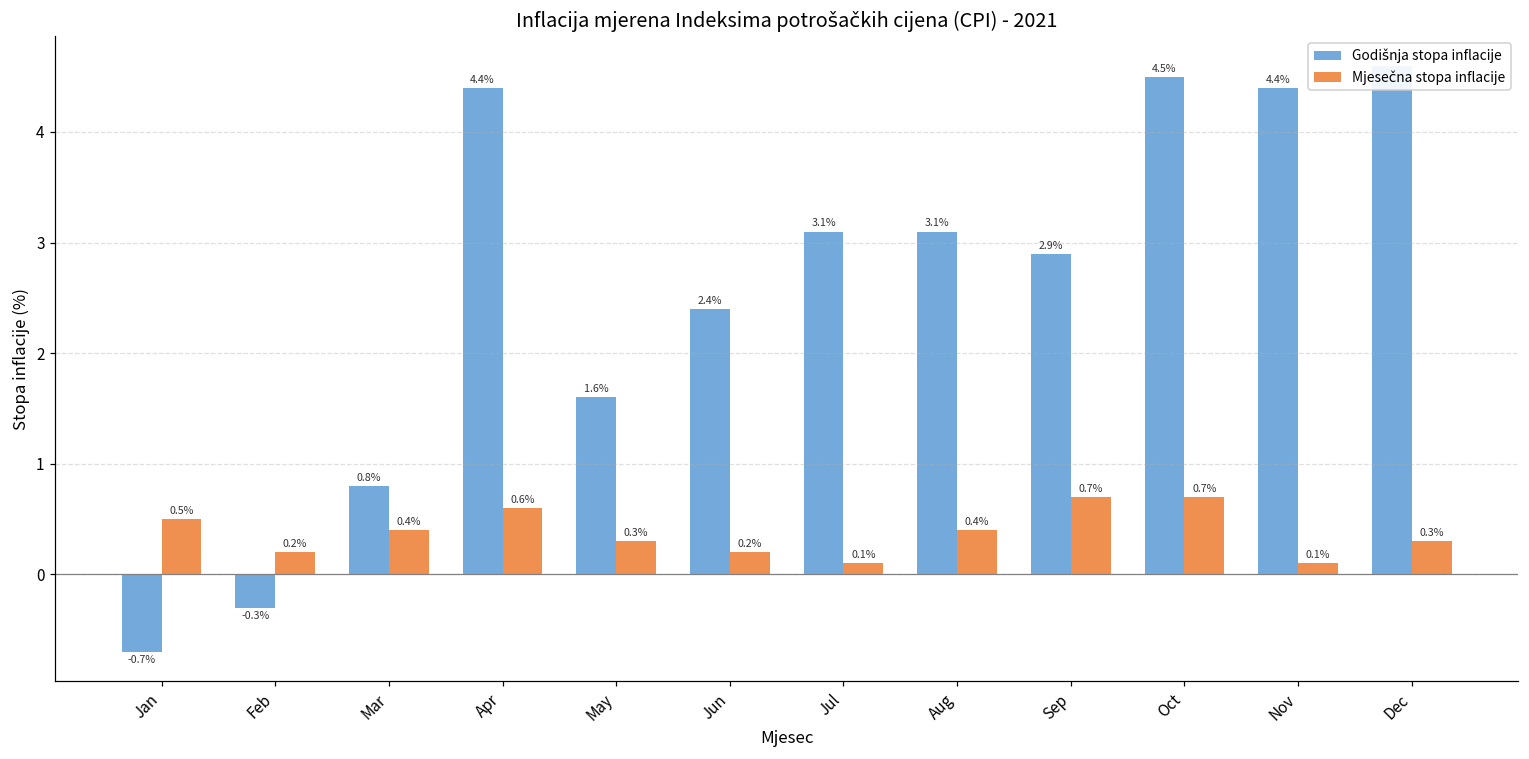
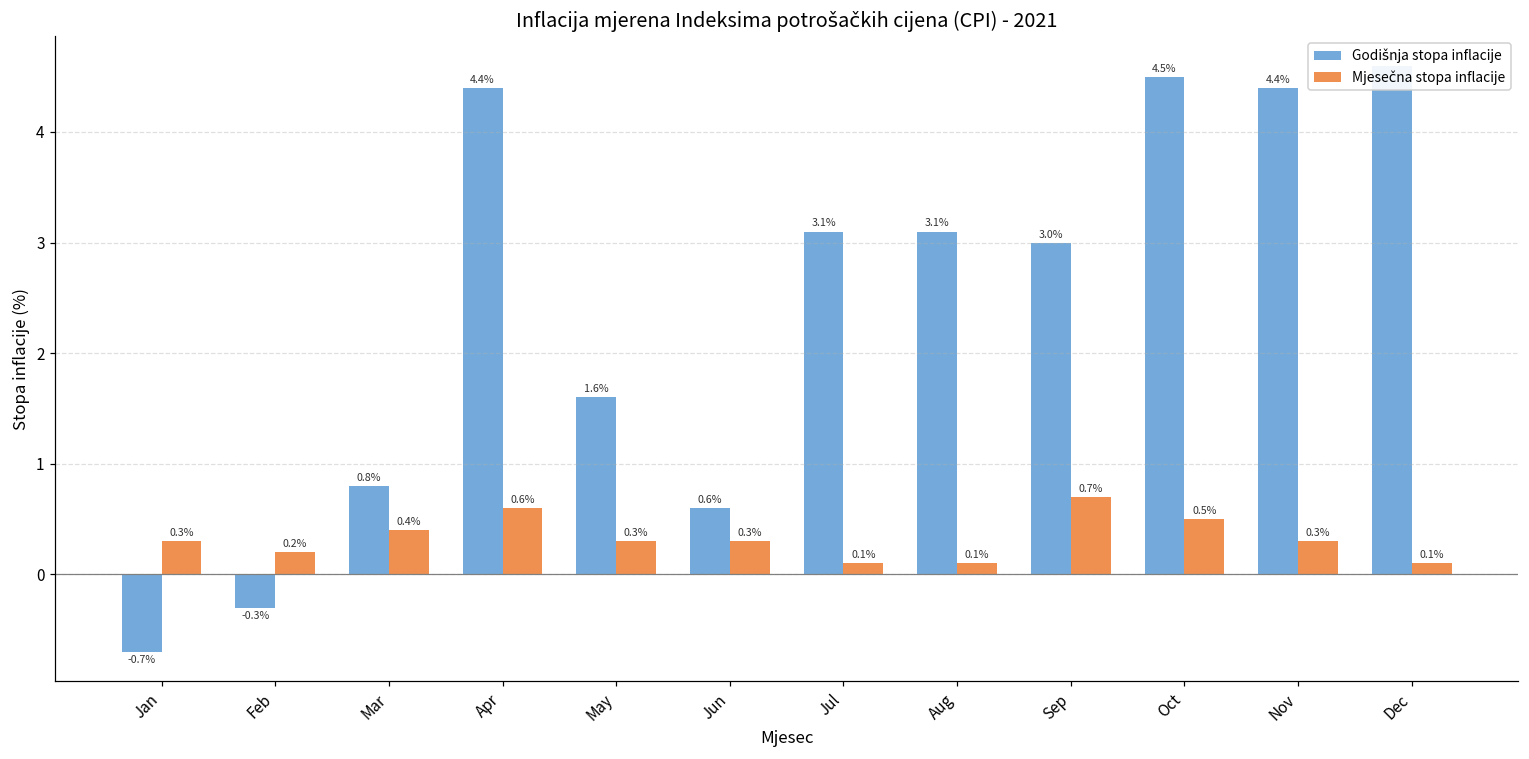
  {
    "Godišnja stopa inflacije": {
      "Jan": "-0.7%",
      "Feb": "-0.3%",
      "Mar": "0.8%",
      "Apr": "4.4%",
      "May": "1.6%",
-     "Jun": "2.4%",
+     "Jun": "0.6%",
      "Jul": "3.1%",
      "Aug": "3.1%",
-     "Sep": "2.9%",
+     "Sep": "3.0%",
      "Oct": "4.5%",
      "Nov": "4.4%"
    },
    "Mjesečna stopa inflacije": {
-     "Jan": "0.5%",
+     "Jan": "0.3%",
      "Feb": "0.2%",
      "Mar": "0.4%",
      "Apr": "0.6%",
      "May": "0.3%",
-     "Jun": "0.2%",
+     "Jun": "0.3%",
      "Jul": "0.1%",
-     "Aug": "0.4%",
+     "Aug": "0.1%",
      "Sep": "0.7%",
-     "Oct": "0.7%",
-     "Nov": "0.1%",
-     "Dec": "0.3%"
+     "Oct": "0.5%",
+     "Nov": "0.3%",
+     "Dec": "0.1%"
    }
  }
